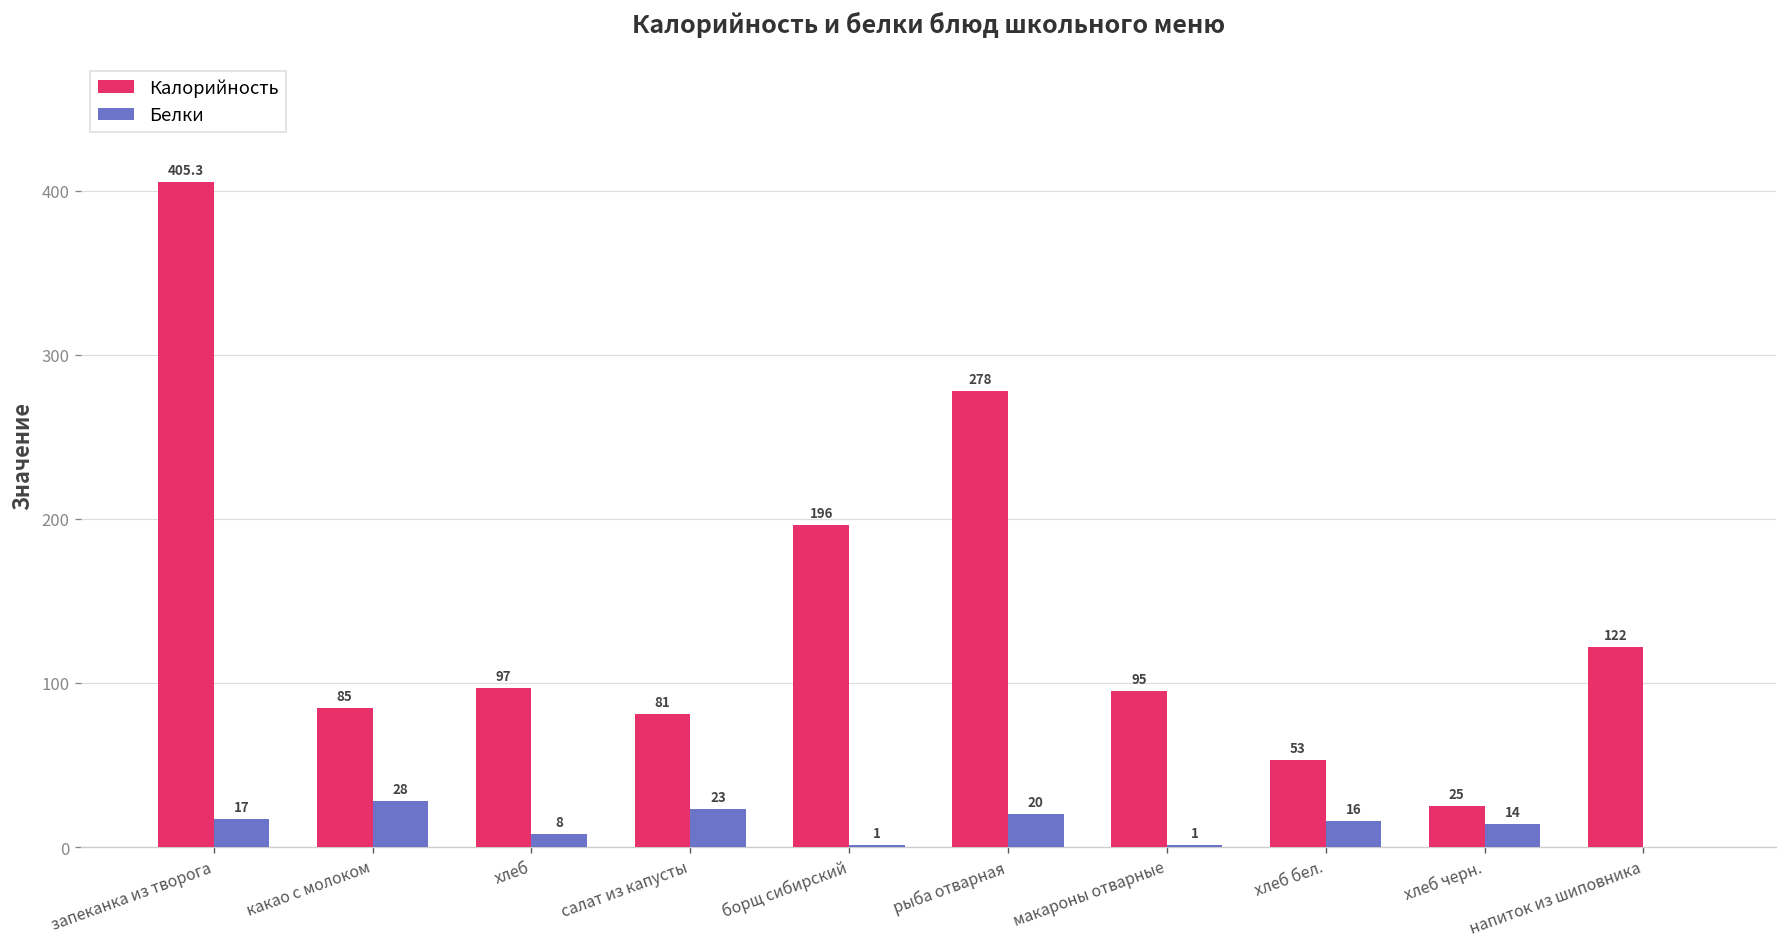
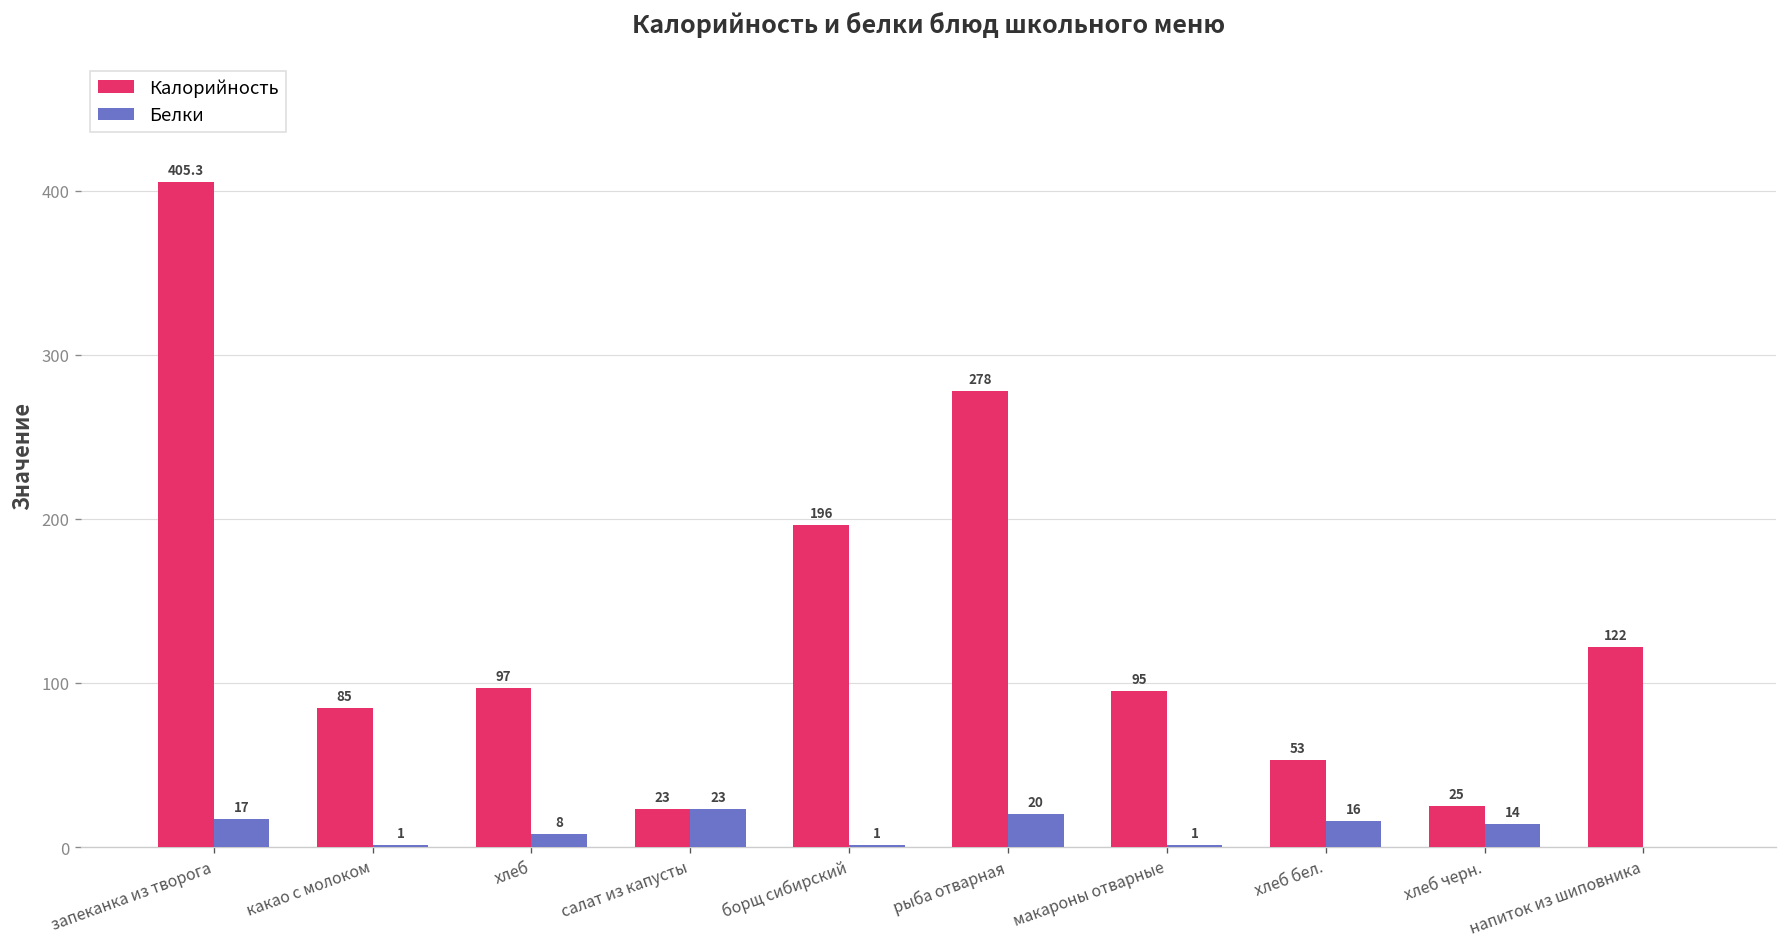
  {
    "Калорийность": {
      "запеканка из творога": 405.3,
      "какао с молоком": 85,
      "хлеб": 97,
-     "салат из капусты": 81,
+     "салат из капусты": 23,
      "борщ сибирский": 196,
      "рыба отварная": 278,
      "макароны отварные": 95,
      "хлеб бел.": 53,
      "хлеб черн.": 25,
      "напиток из шиповника": 122
    },
    "Белки": {
      "запеканка из творога": 17,
-     "какао с молоком": 28,
+     "какао с молоком": 1,
      "хлеб": 8,
      "салат из капусты": 23,
      "борщ сибирский": 1,
      "рыба отварная": 20,
      "макароны отварные": 1,
      "хлеб бел.": 16,
      "хлеб черн.": 14
    }
  }
